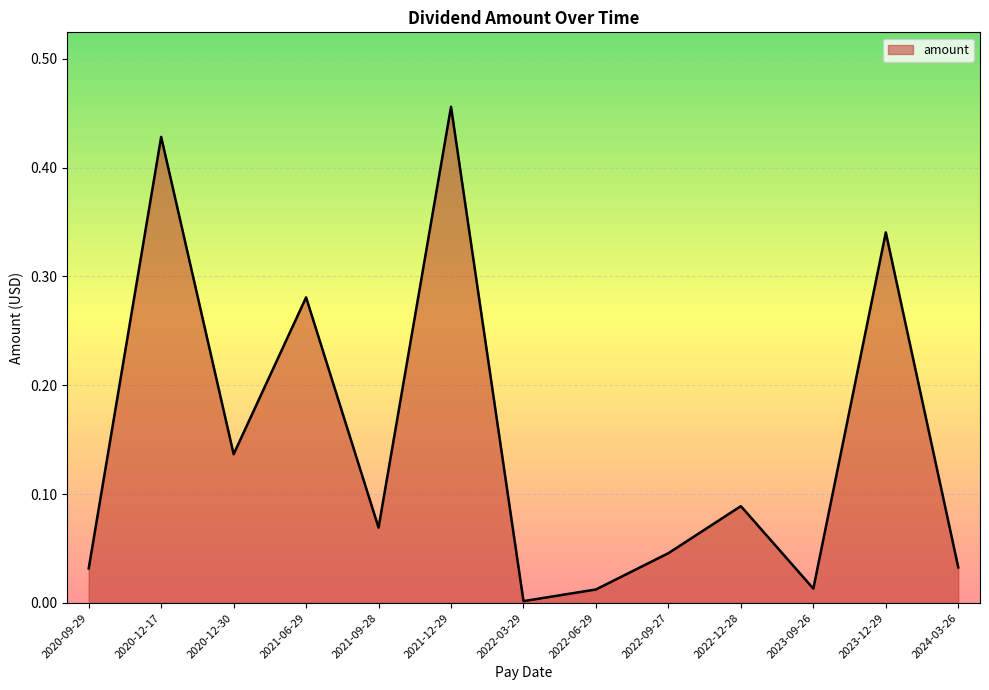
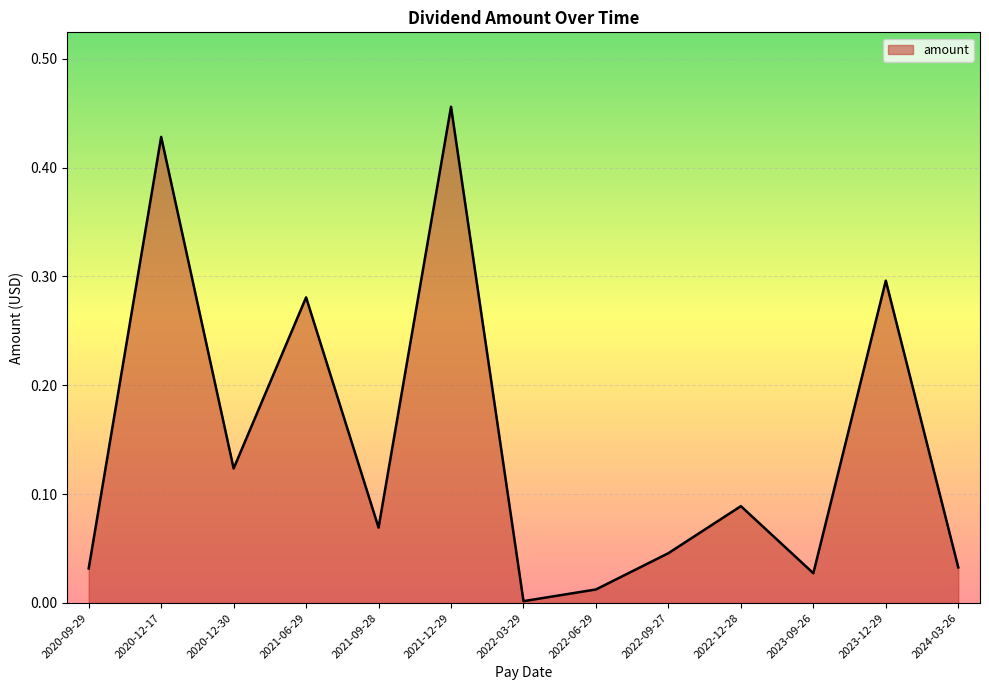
  {
    "2020-09-29": 0.032,
    "2020-12-17": 0.428,
-   "2020-12-30": 0.137,
+   "2020-12-30": 0.124,
    "2021-06-29": 0.281,
    "2021-09-28": 0.069,
    "2021-12-29": 0.456,
    "2022-03-29": 0.002,
    "2022-06-29": 0.012,
    "2022-09-27": 0.046,
    "2022-12-28": 0.089,
-   "2023-09-26": 0.013,
-   "2023-12-29": 0.340,
+   "2023-09-26": 0.027,
+   "2023-12-29": 0.296,
    "2024-03-26": 0.033
  }
